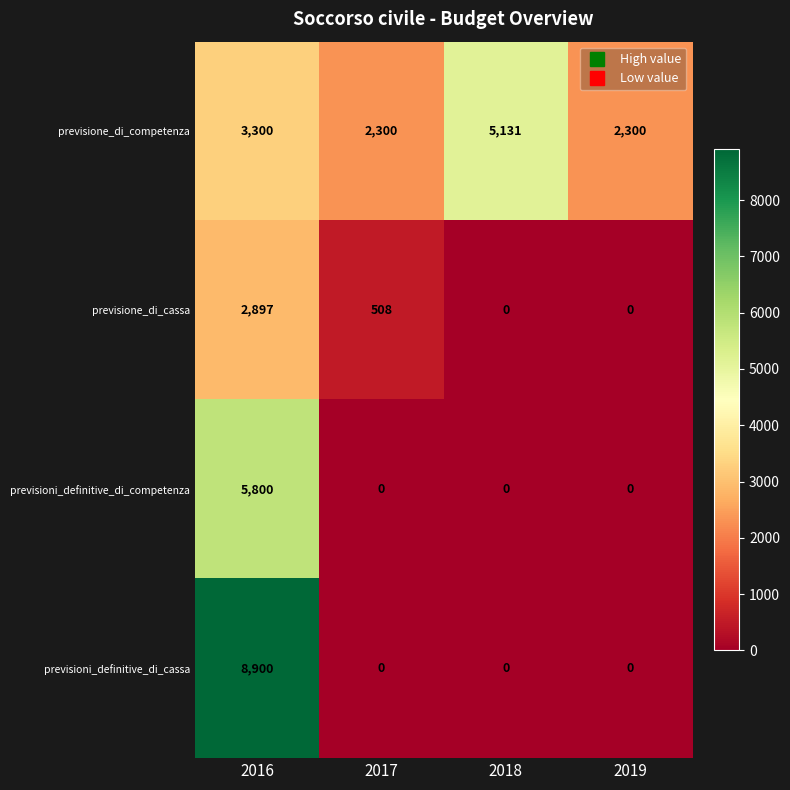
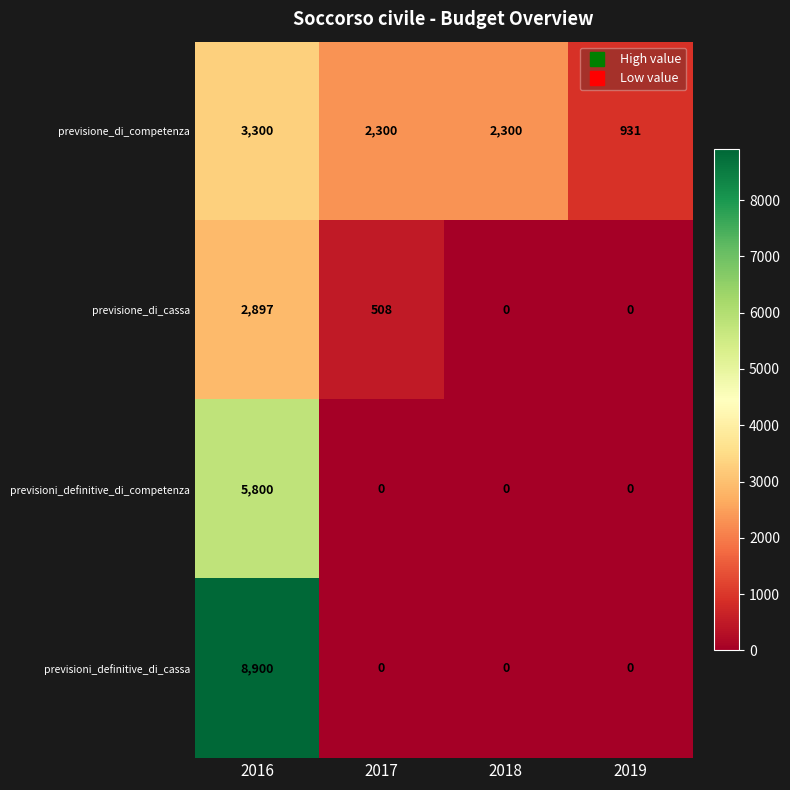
  {
    "previsione_di_competenza": {
      "2016": "3,300",
      "2017": "2,300",
-     "2018": "5,131",
-     "2019": "2,300"
+     "2018": "2,300",
+     "2019": "931"
    },
    "previsione_di_cassa": {
      "2016": "2,897",
      "2017": "508",
      "2018": "0",
      "2019": "0"
    },
    "previsioni_definitive_di_competenza": {
      "2016": "5,800",
      "2017": "0",
      "2018": "0",
      "2019": "0"
    },
    "previsioni_definitive_di_cassa": {
      "2016": "8,900",
      "2017": "0",
      "2018": "0",
      "2019": "0"
    }
  }
